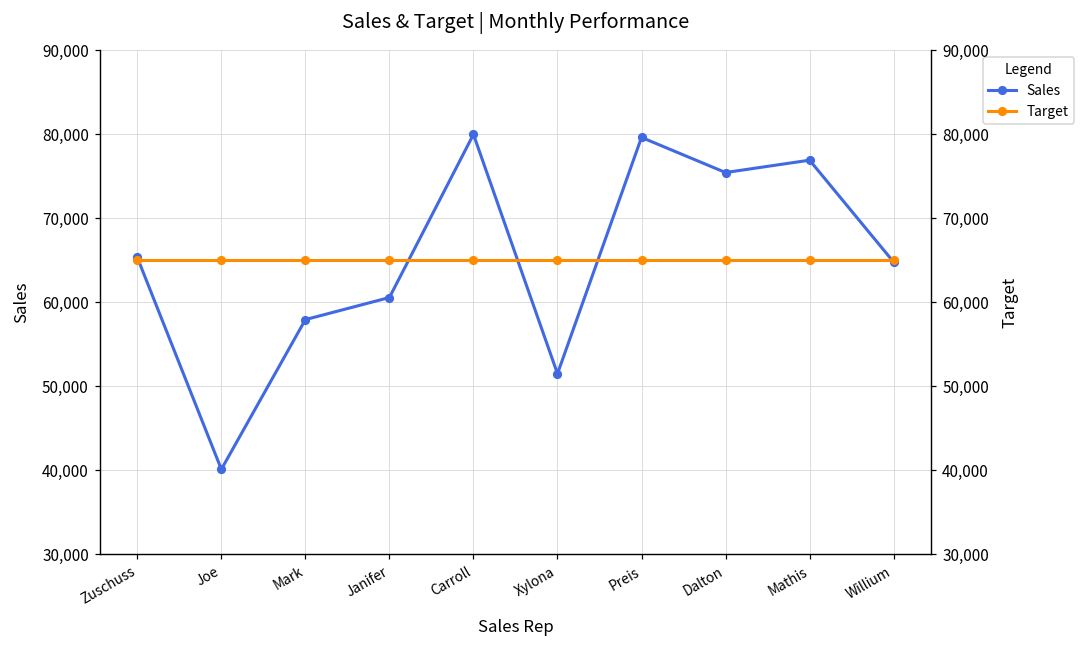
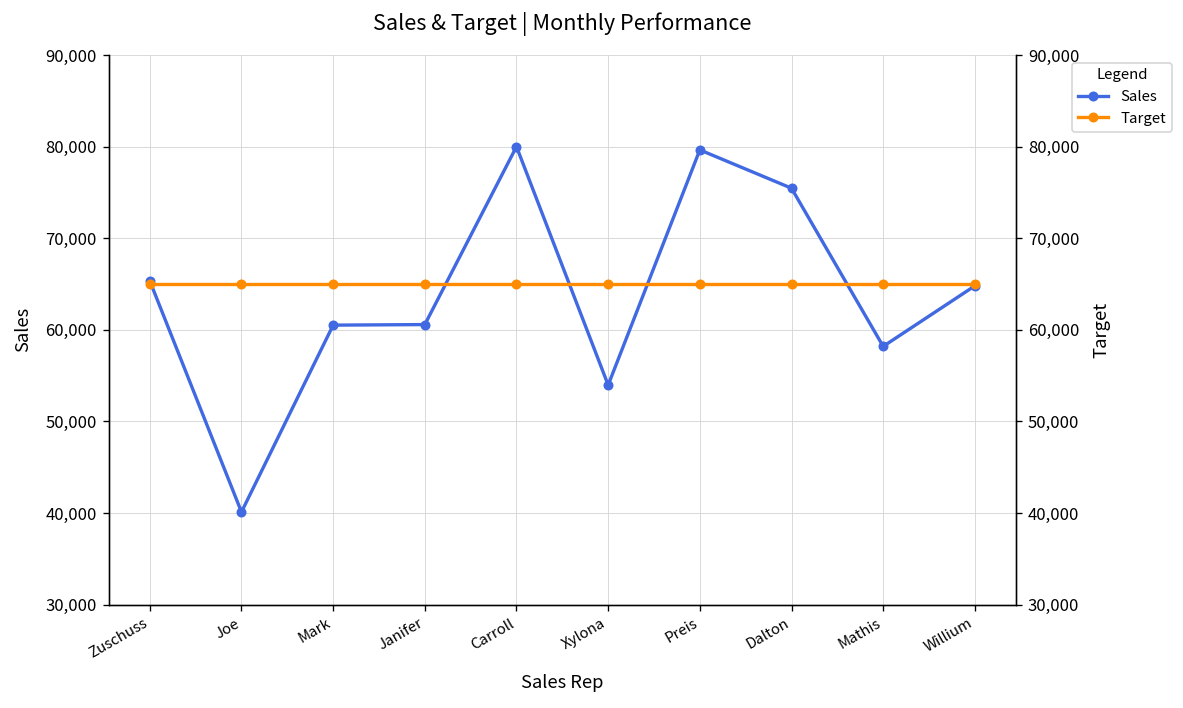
  {
    "Sales": {
      "Zuschuss": "65,000",
      "Joe": "40,000",
-     "Mark": "58,000",
+     "Mark": "61,000",
      "Janifer": "61,000",
      "Carroll": "80,000",
-     "Xylona": "52,000",
+     "Xylona": "54,000",
      "Preis": "80,000",
      "Dalton": "75,000",
-     "Mathis": "77,000",
+     "Mathis": "58,000",
      "Willium": "65,000"
    },
    "Target": {
      "Zuschuss": "65,000",
      "Joe": "65,000",
      "Mark": "65,000",
      "Janifer": "65,000",
      "Carroll": "65,000",
      "Xylona": "65,000",
      "Preis": "65,000",
      "Dalton": "65,000",
      "Mathis": "65,000",
      "Willium": "65,000"
    }
  }
